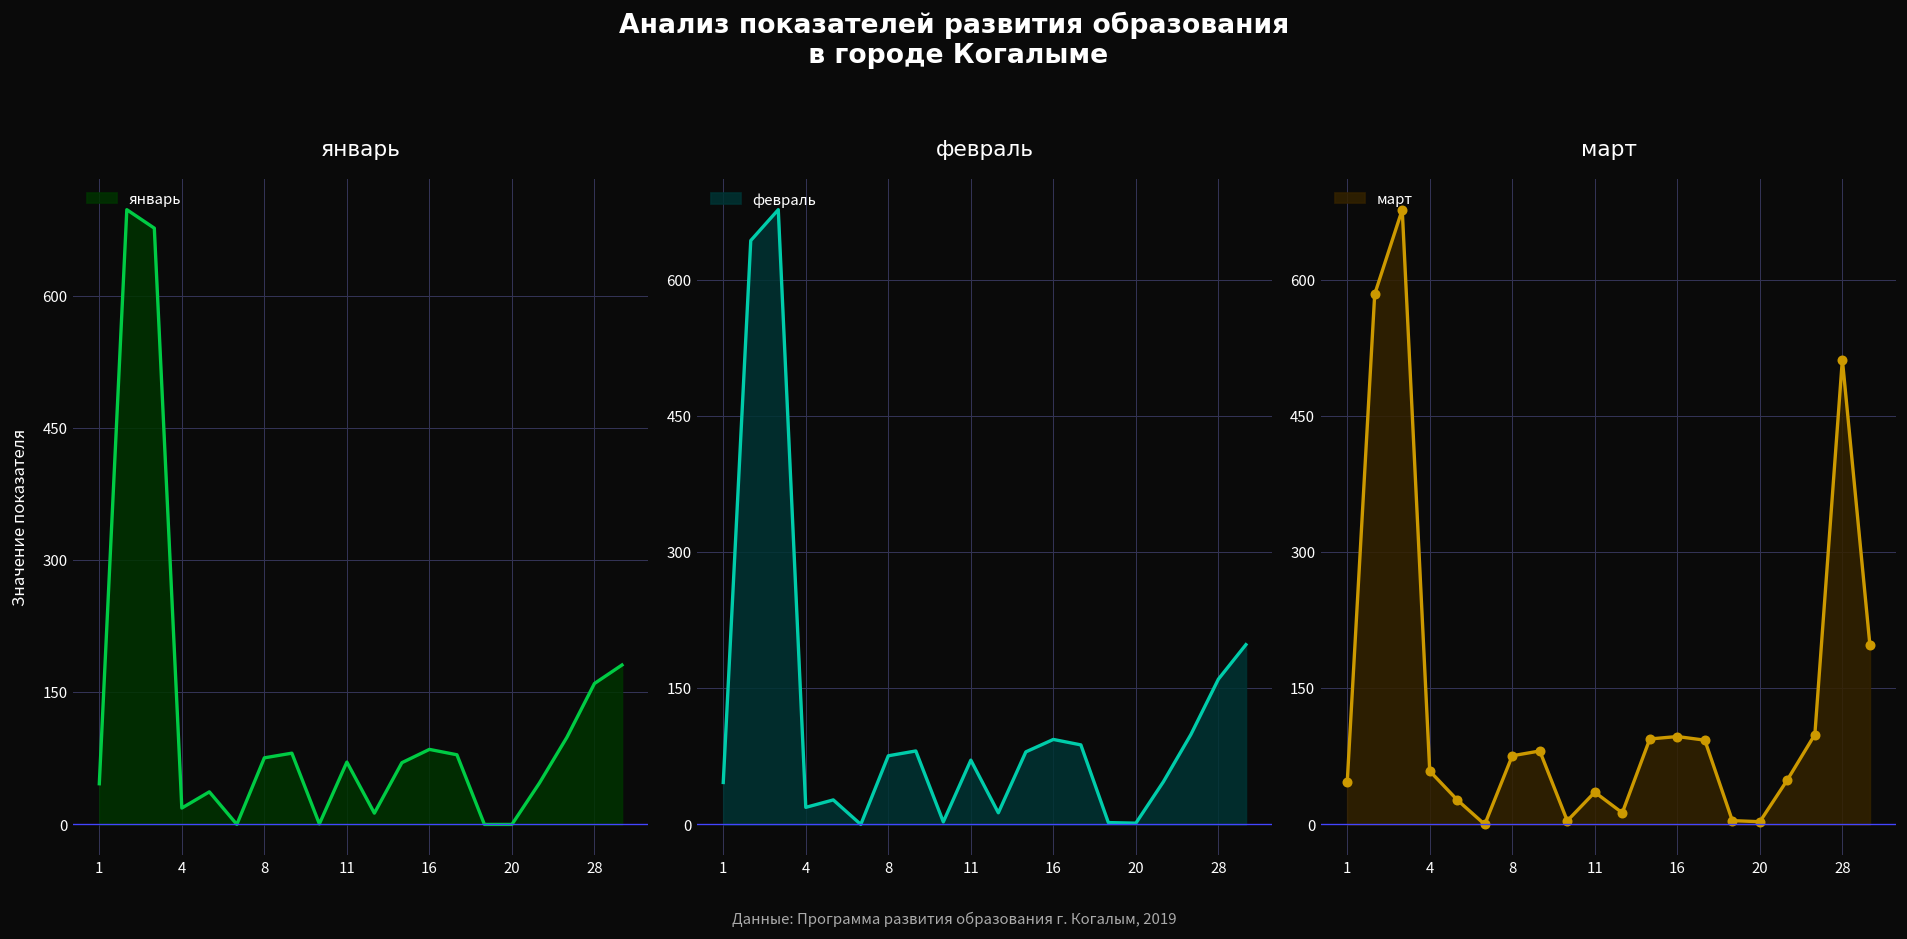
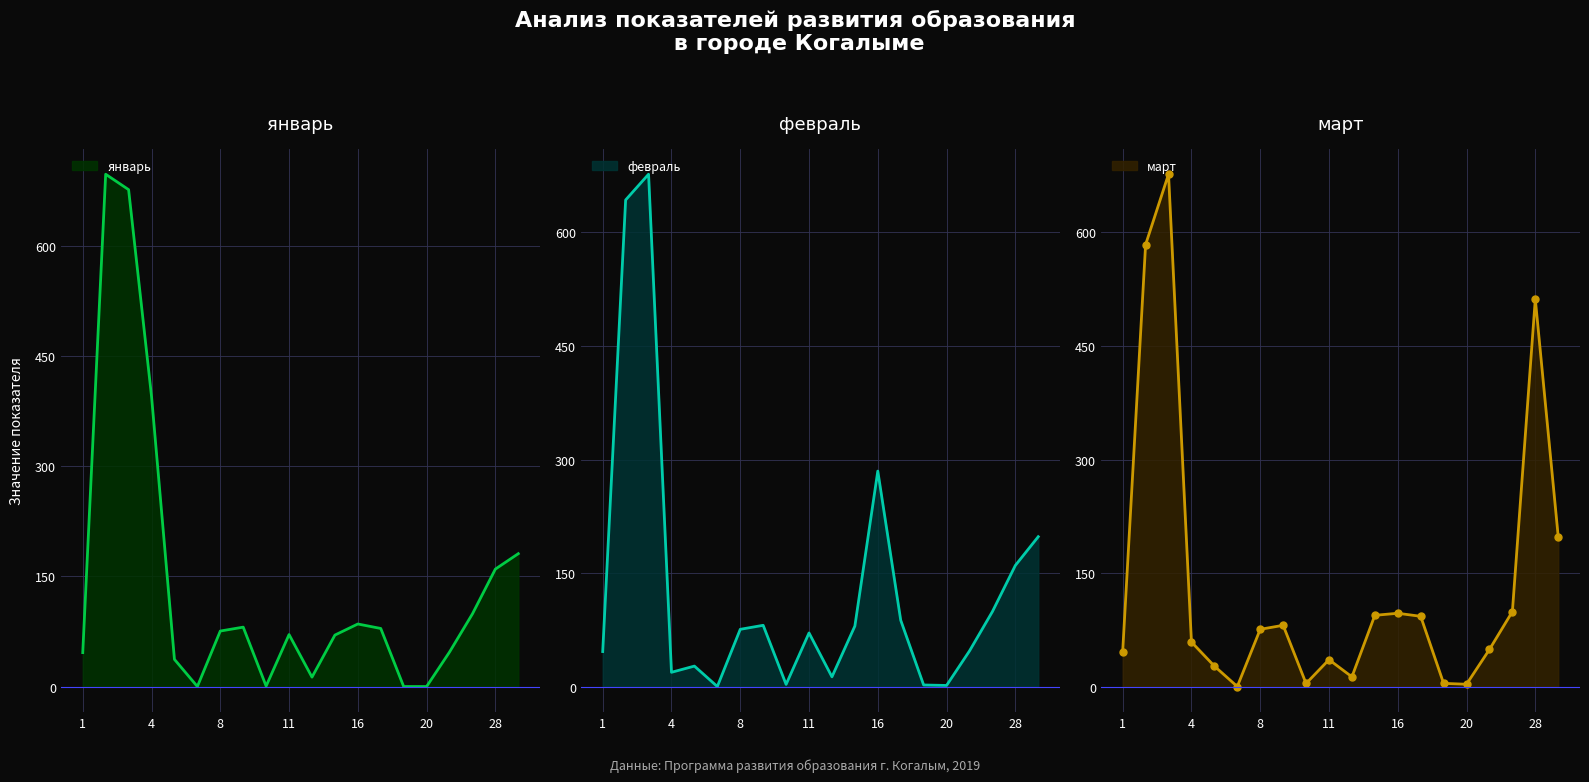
  {
    "январь": {
      "1": 50,
-     "4": 20,
+     "4": 400,
      "8": 80,
      "11": 70,
      "16": 90,
      "20": 0,
      "28": 160
    },
    "февраль": {
      "1": 50,
      "4": 20,
      "8": 80,
      "11": 70,
-     "16": 90,
+     "16": 280,
      "20": 0,
      "28": 160
    },
    "март": {
      "1": 50,
      "4": 60,
      "8": 80,
      "11": 40,
      "16": 100,
      "20": 0,
      "28": 510
    }
  }
